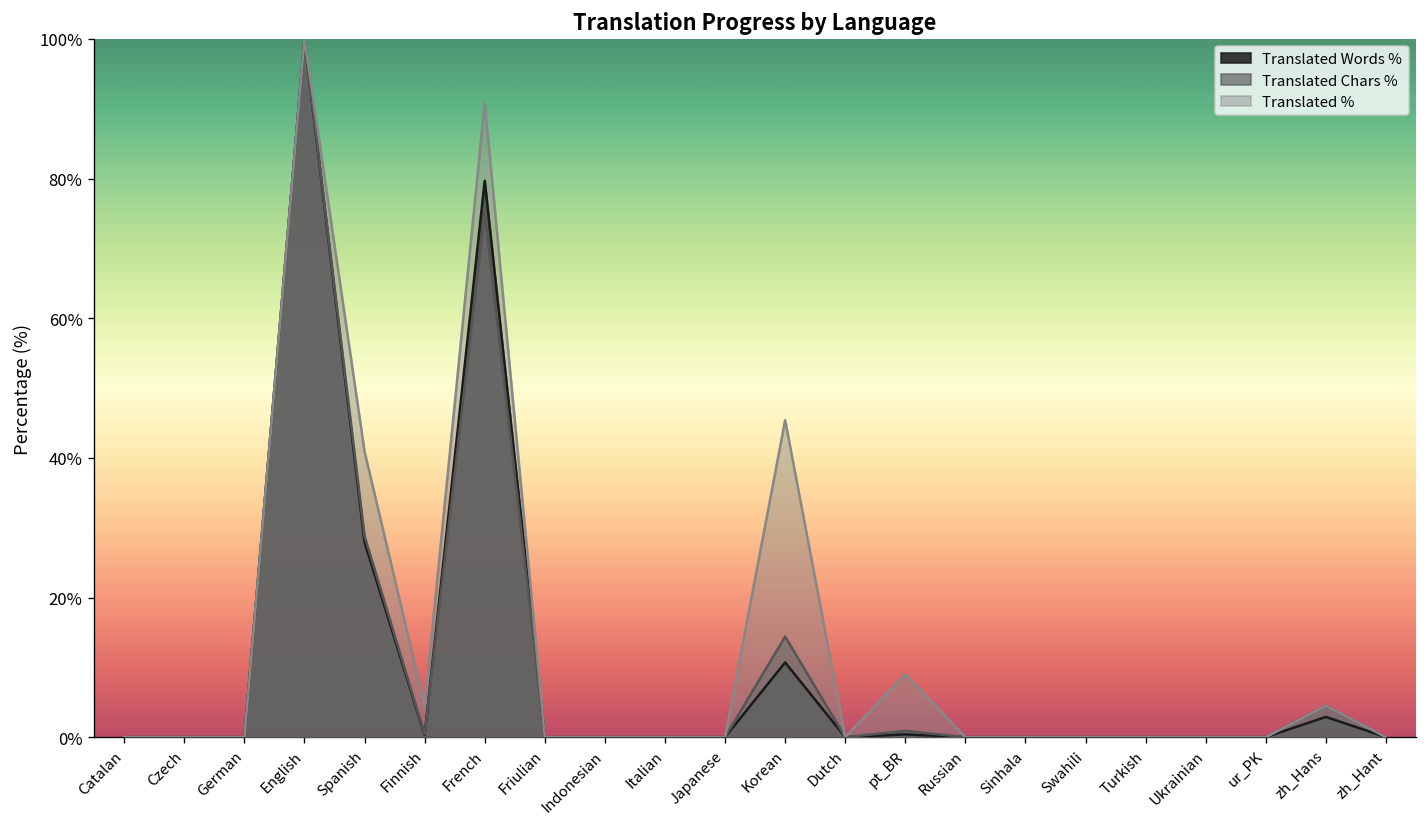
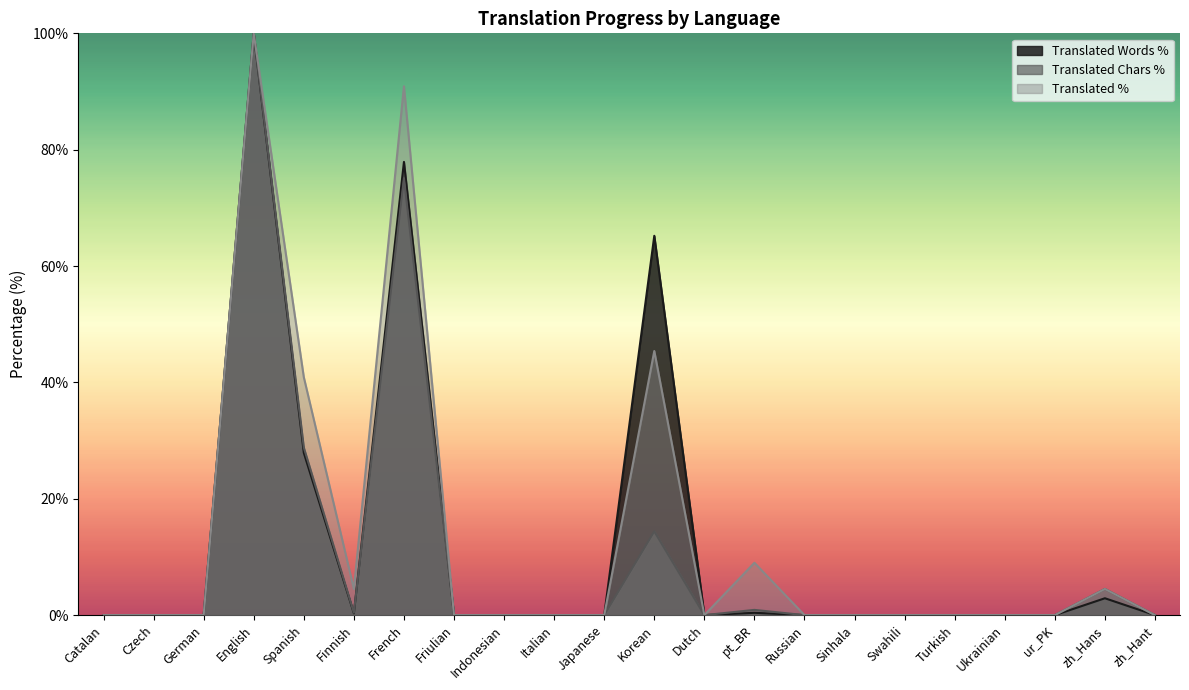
  {
    "Translated Words %": {
      "Spanish": "28%",
-     "French": "80%",
-     "Korean": "11%",
+     "French": "78%",
+     "Korean": "65%",
      "pt_BR": "0%",
      "zh_Hans": "3%"
    }
  }
